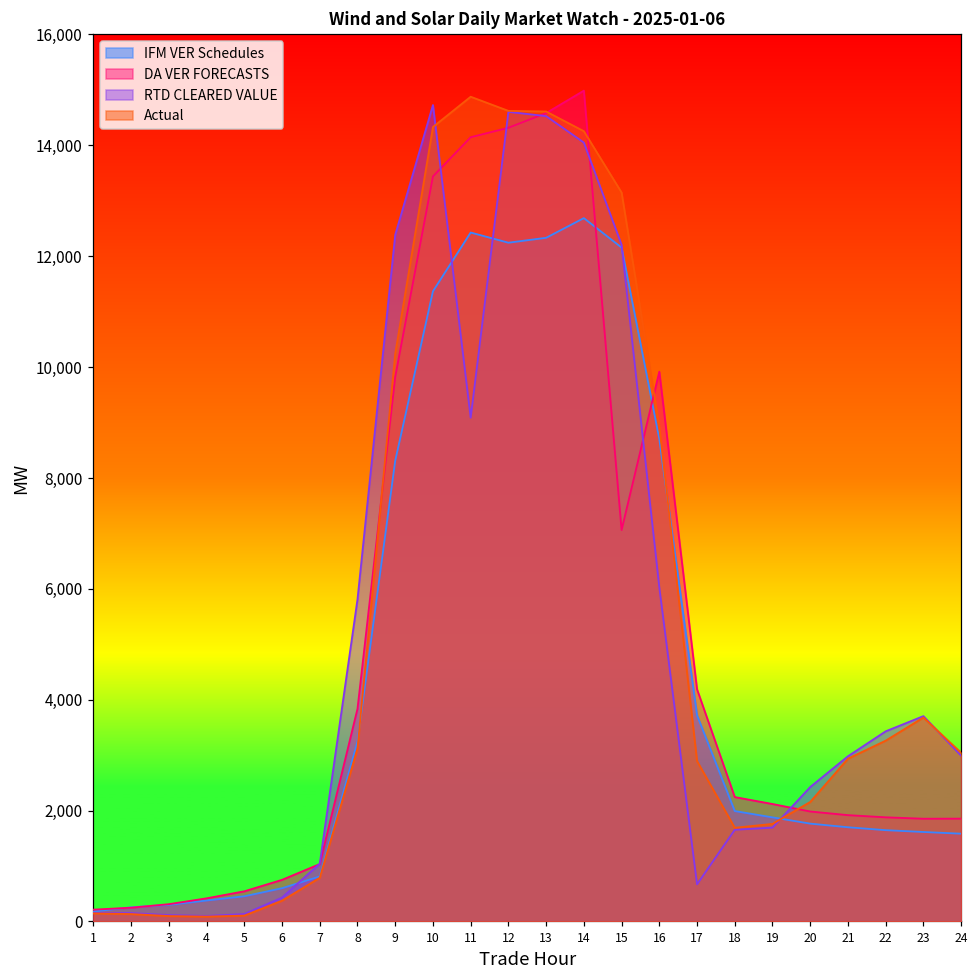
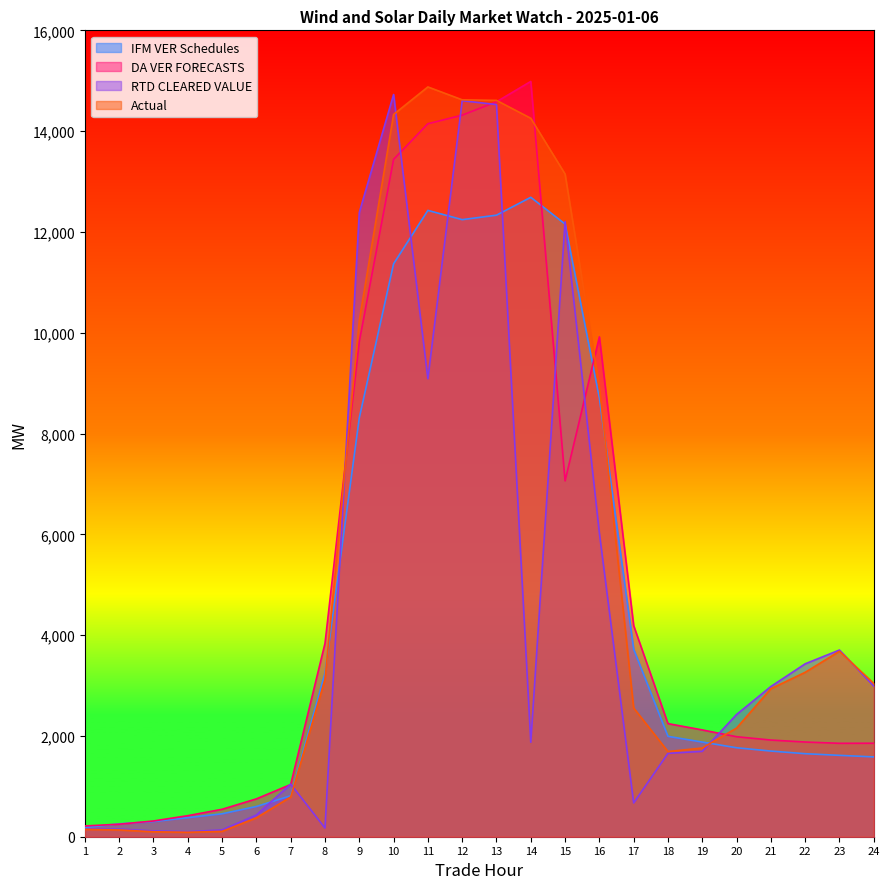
  {
    "IFM VER Schedules": {
      "5": "500",
      "6": "600",
      "8": "3,200",
      "9": "8,300",
      "10": "11,400",
      "11": "12,400",
      "12": "12,200",
      "13": "12,300",
      "14": "12,700",
      "15": "12,200",
      "16": "8,700",
      "17": "3,700",
      "18": "2,000",
      "19": "1,900",
      "20": "1,800",
      "21": "1,700",
      "22": "1,600",
      "23": "1,600",
      "24": "1,600"
    },
    "DA VER FORECASTS": {
      "5": "500",
      "6": "800",
      "8": "3,800",
      "9": "9,800",
      "10": "13,400",
      "11": "14,100",
      "12": "14,300",
      "14": "15,000",
      "15": "7,100",
      "16": "9,900",
      "17": "4,200",
      "18": "2,200",
      "19": "2,100",
      "20": "2,000",
      "21": "1,900",
      "22": "1,900",
      "23": "1,900",
      "24": "1,900"
    },
    "RTD CLEARED VALUE": {
      "6": "400",
-     "8": "5,800",
+     "8": "200",
      "9": "12,400",
      "10": "14,700",
      "11": "9,100",
      "13": "14,500",
-     "14": "14,000",
+     "14": "1,900",
      "15": "12,200",
      "16": "6,000",
      "17": "700",
      "19": "1,700",
      "20": "2,400",
      "22": "3,400",
      "24": "3,000"
    },
    "Actual": {
      "6": "400",
      "8": "3,100",
      "9": "10,200",
      "10": "14,300",
      "11": "14,900",
      "14": "14,300",
      "15": "13,100",
      "16": "8,900",
-     "17": "2,900",
+     "17": "2,600",
      "19": "1,800",
      "20": "2,200",
      "22": "3,300",
      "24": "3,000"
    }
  }
